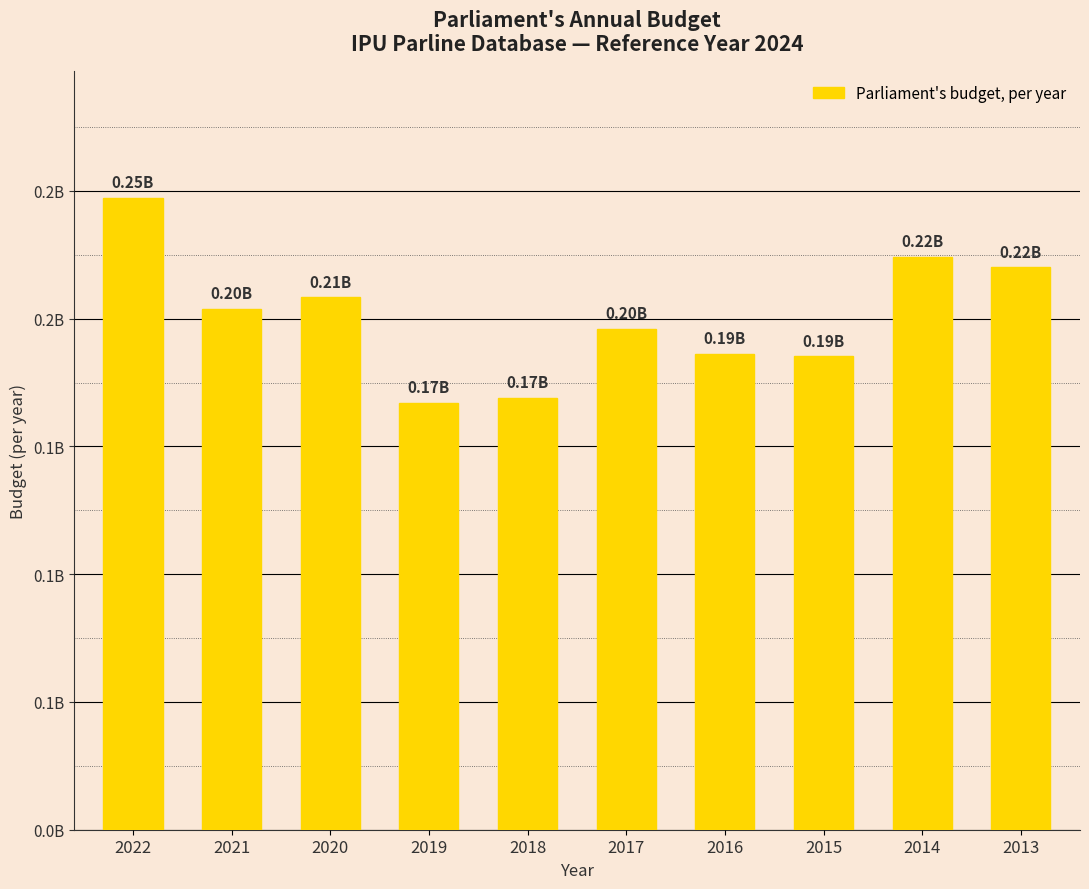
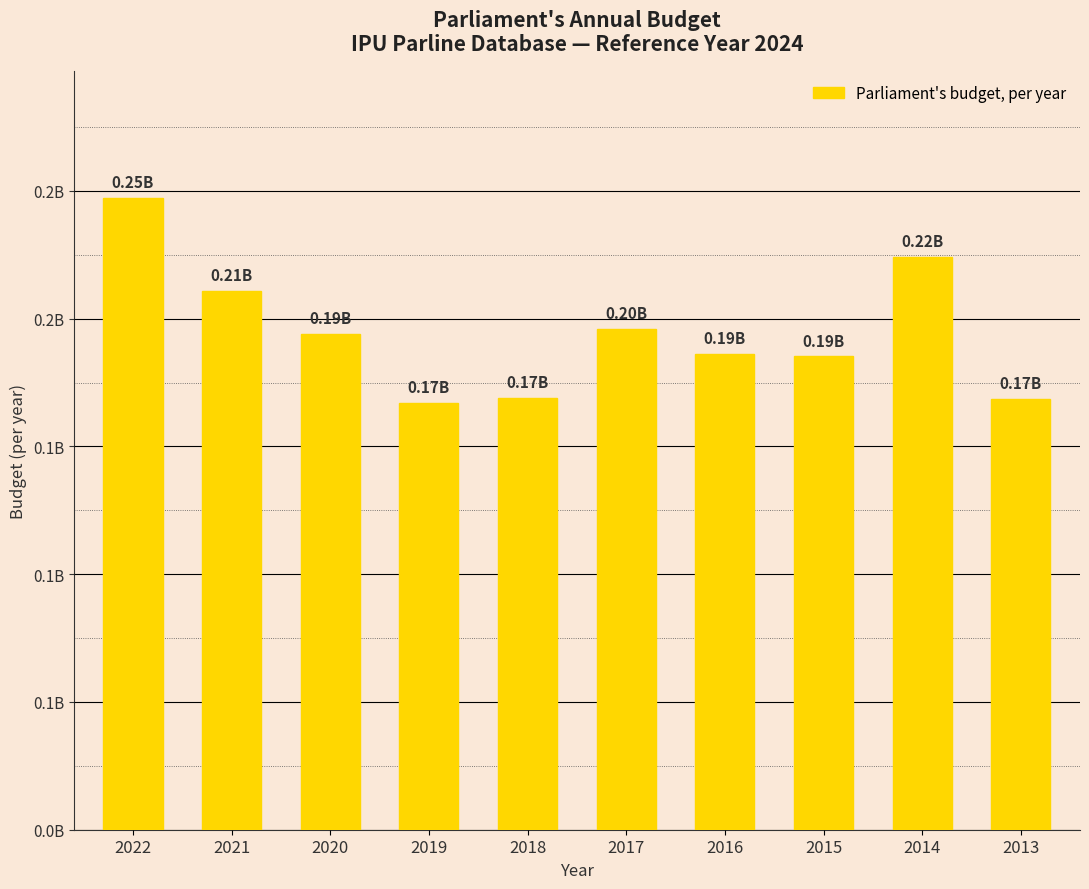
  {
    "2022": "0.25B",
-   "2021": "0.20B",
-   "2020": "0.21B",
+   "2021": "0.21B",
+   "2020": "0.19B",
    "2019": "0.17B",
    "2018": "0.17B",
    "2017": "0.20B",
    "2016": "0.19B",
    "2015": "0.19B",
    "2014": "0.22B",
-   "2013": "0.22B"
+   "2013": "0.17B"
  }
